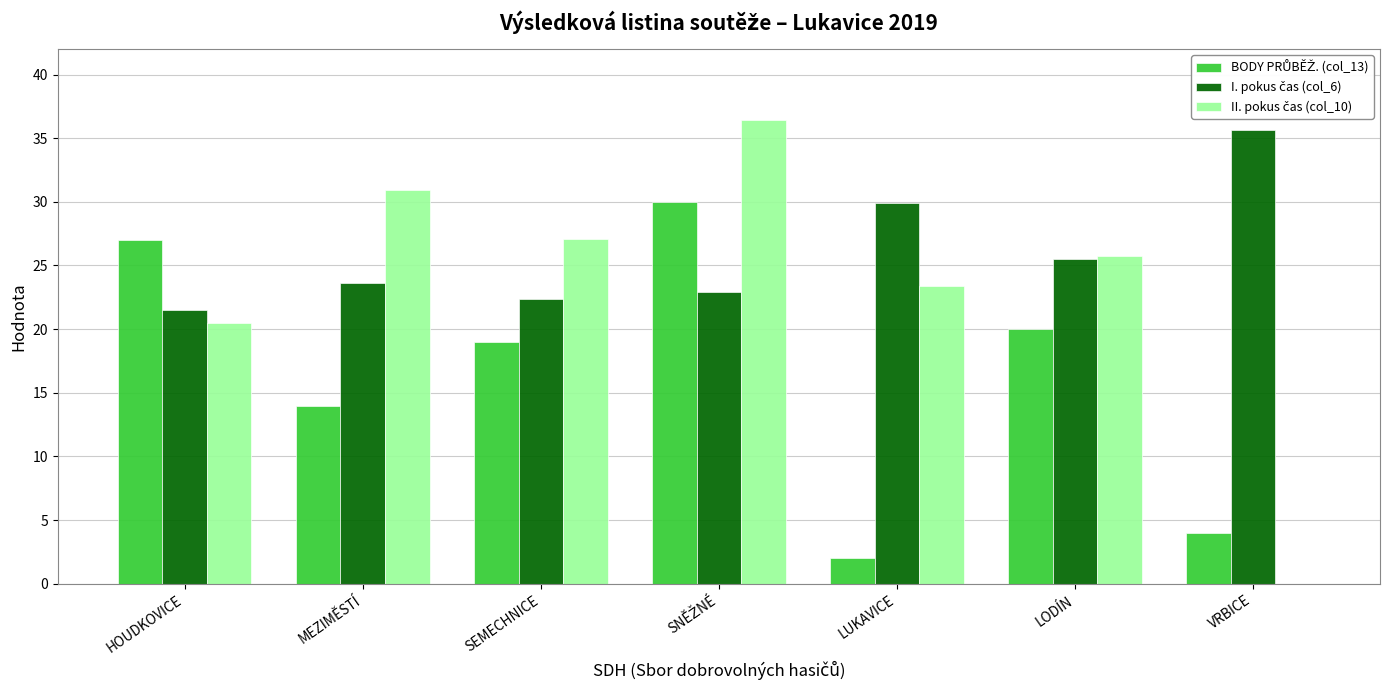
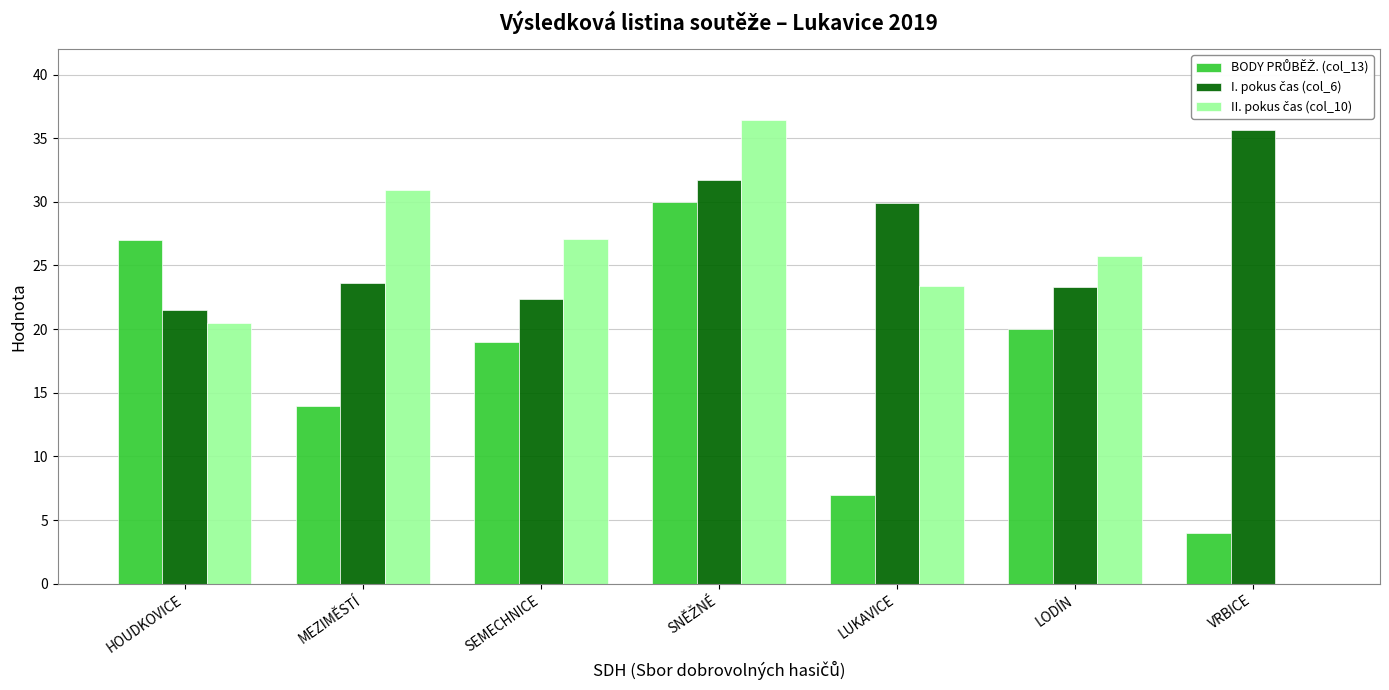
  {
    "BODY PRŮBĚŽ. (col_13)": {
      "HOUDKOVICE": 27,
      "MEZIMĚSTÍ": 14,
      "SEMECHNICE": 19,
      "SNĚŽNÉ": 30,
-     "LUKAVICE": 2,
+     "LUKAVICE": 7,
      "LODÍN": 20,
      "VRBICE": 4
    },
    "I. pokus čas (col_6)": {
      "HOUDKOVICE": 21.5,
      "MEZIMĚSTÍ": 23.6,
      "SEMECHNICE": 22.4,
-     "SNĚŽNÉ": 22.9,
+     "SNĚŽNÉ": 31.7,
      "LUKAVICE": 29.9,
-     "LODÍN": 25.5,
+     "LODÍN": 23.3,
      "VRBICE": 35.7
    },
    "II. pokus čas (col_10)": {
      "HOUDKOVICE": 20.5,
      "MEZIMĚSTÍ": 30.9,
      "SEMECHNICE": 27.1,
      "SNĚŽNÉ": 36.4,
      "LUKAVICE": 23.4,
      "LODÍN": 25.7,
      "VRBICE": 0.0
    }
  }
